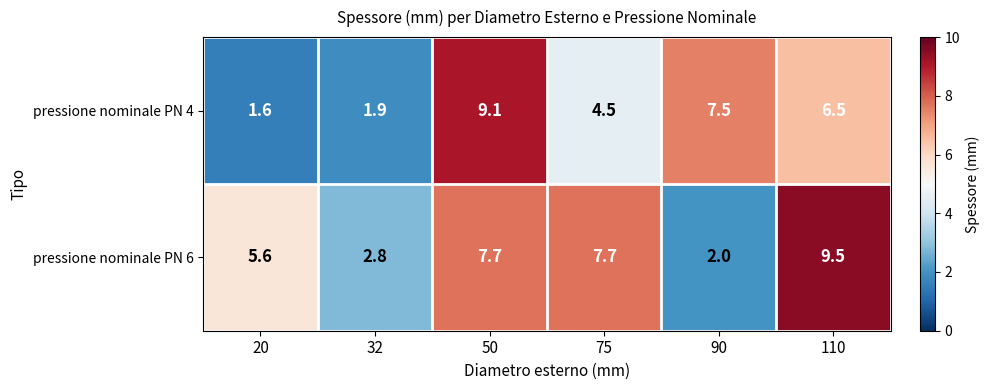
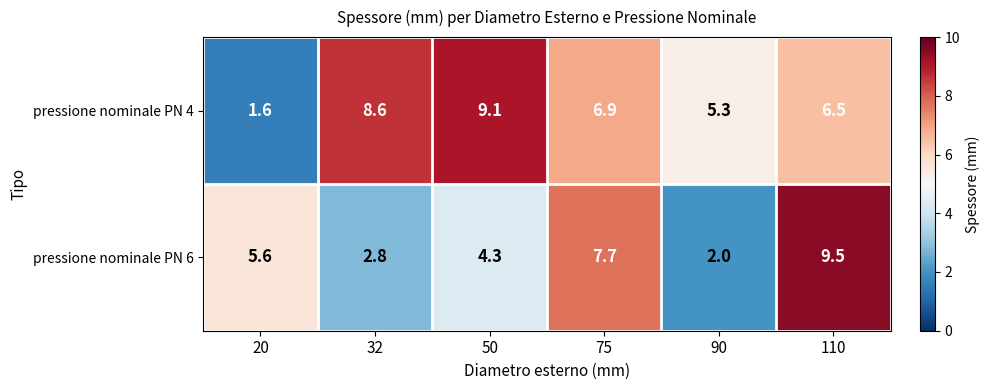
  {
    "pressione nominale PN 4": {
      "20": 1.6,
-     "32": 1.9,
+     "32": 8.6,
      "50": 9.1,
-     "75": 4.5,
-     "90": 7.5,
+     "75": 6.9,
+     "90": 5.3,
      "110": 6.5
    },
    "pressione nominale PN 6": {
      "20": 5.6,
      "32": 2.8,
-     "50": 7.7,
+     "50": 4.3,
      "75": 7.7,
      "90": 2.0,
      "110": 9.5
    }
  }
